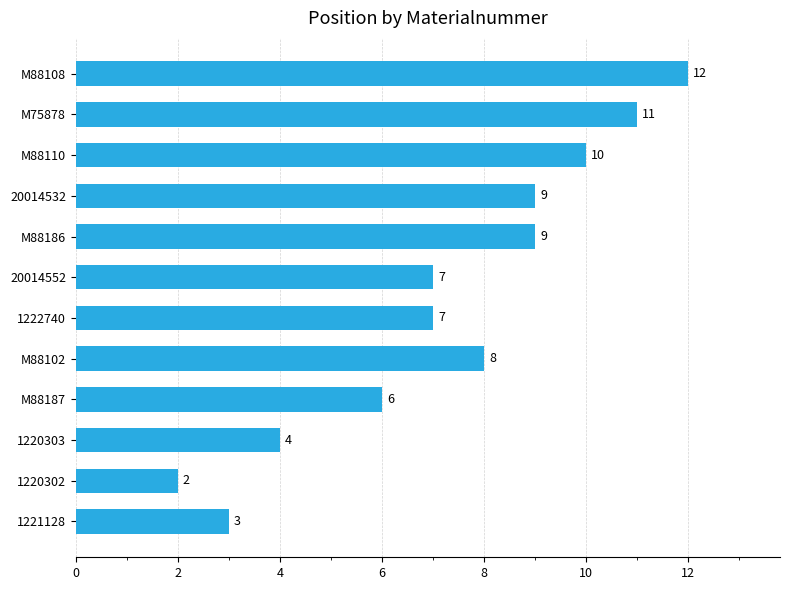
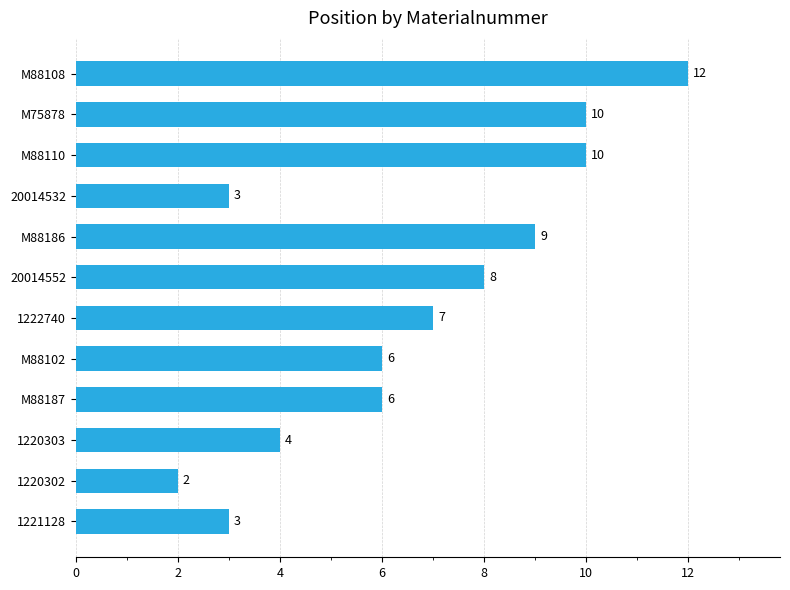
  {
    "M88108": 12,
-   "M75878": 11,
+   "M75878": 10,
    "M88110": 10,
-   "20014532": 9,
+   "20014532": 3,
    "M88186": 9,
-   "20014552": 7,
+   "20014552": 8,
    "1222740": 7,
-   "M88102": 8,
+   "M88102": 6,
    "M88187": 6,
    "1220303": 4,
    "1220302": 2,
    "1221128": 3
  }
